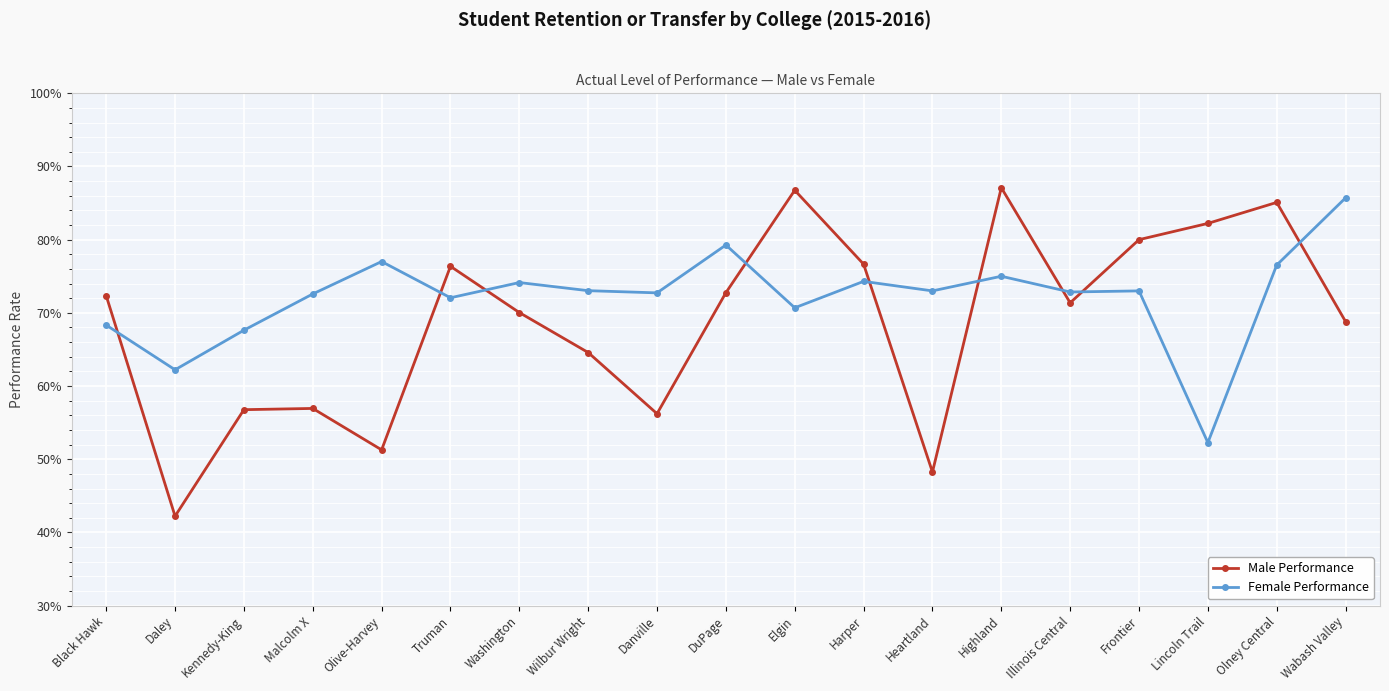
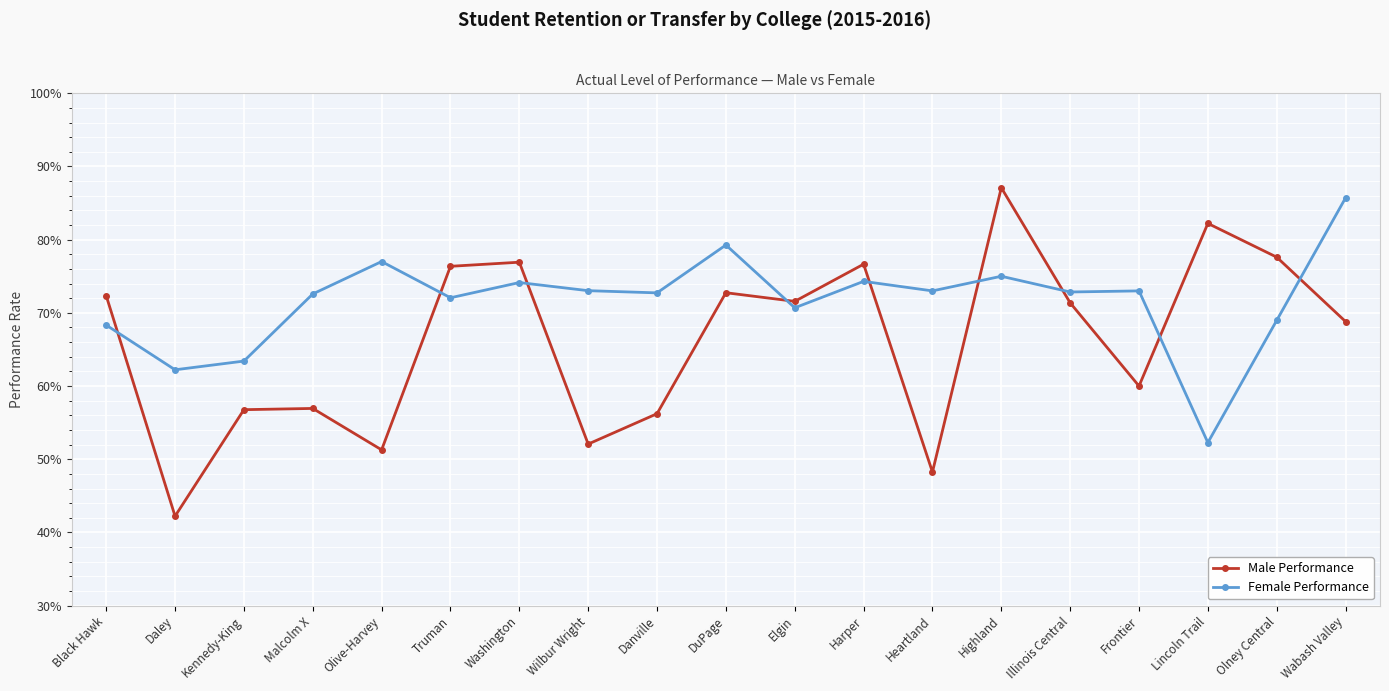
  {
    "Male Performance": {
      "Black Hawk": "72%",
      "Daley": "42%",
      "Kennedy-King": "57%",
      "Malcolm X": "57%",
      "Olive-Harvey": "51%",
      "Truman": "76%",
-     "Washington": "70%",
-     "Wilbur Wright": "65%",
+     "Washington": "77%",
+     "Wilbur Wright": "52%",
      "Danville": "56%",
      "DuPage": "73%",
-     "Elgin": "87%",
+     "Elgin": "72%",
      "Harper": "77%",
      "Heartland": "48%",
      "Highland": "87%",
      "Illinois Central": "71%",
-     "Frontier": "80%",
+     "Frontier": "60%",
      "Lincoln Trail": "82%",
-     "Olney Central": "85%",
+     "Olney Central": "78%",
      "Wabash Valley": "69%"
    },
    "Female Performance": {
      "Black Hawk": "68%",
      "Daley": "62%",
-     "Kennedy-King": "68%",
+     "Kennedy-King": "63%",
      "Malcolm X": "73%",
      "Olive-Harvey": "77%",
      "Truman": "72%",
      "Washington": "74%",
      "Wilbur Wright": "73%",
      "Danville": "73%",
      "DuPage": "79%",
      "Elgin": "71%",
      "Harper": "74%",
      "Heartland": "73%",
      "Highland": "75%",
      "Illinois Central": "73%",
      "Frontier": "73%",
      "Lincoln Trail": "52%",
-     "Olney Central": "77%",
+     "Olney Central": "69%",
      "Wabash Valley": "86%"
    }
  }
